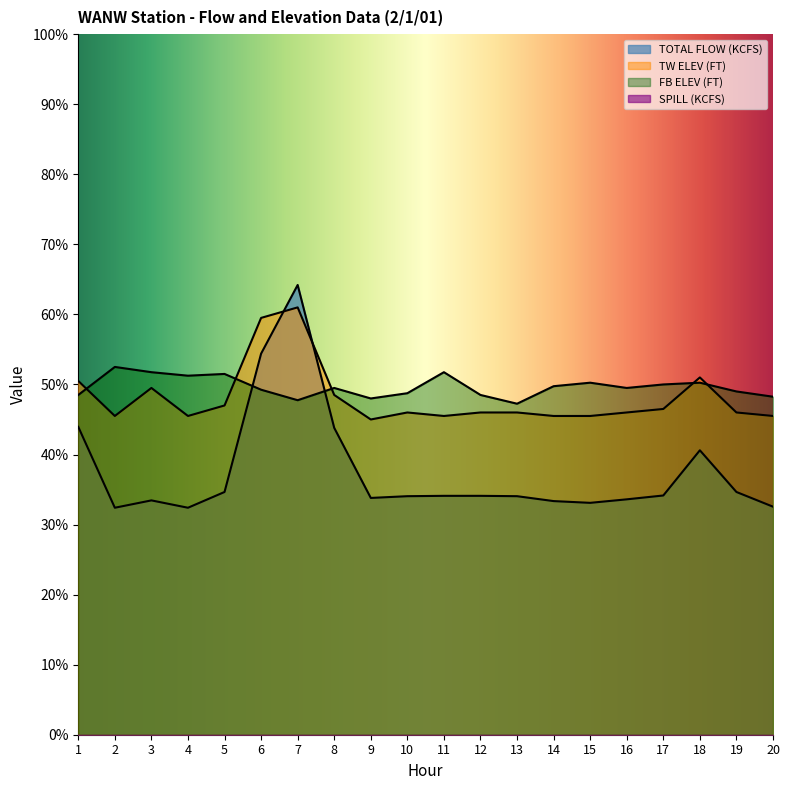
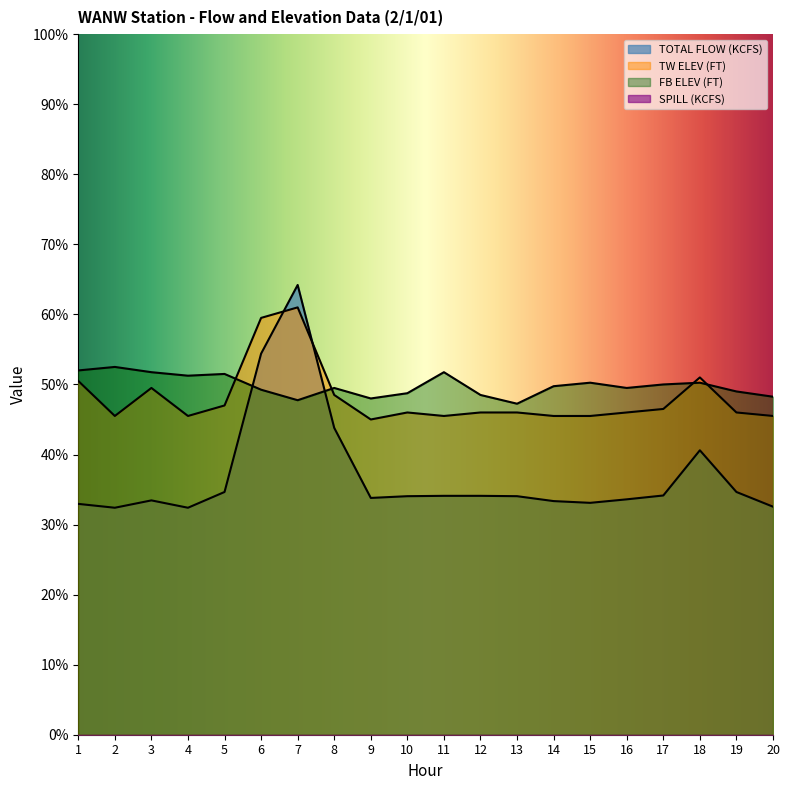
  {
    "TOTAL FLOW (KCFS)": {
-     "1": "44%",
+     "1": "33%",
      "2": "32%",
      "3": "33%",
      "4": "32%",
      "5": "35%",
      "6": "54%",
      "7": "64%",
      "8": "44%",
      "9": "34%",
      "10": "34%",
      "11": "34%",
      "12": "34%",
      "13": "34%",
      "14": "33%",
      "15": "33%",
      "16": "34%",
      "17": "34%",
      "18": "41%",
      "19": "35%",
      "20": "33%"
    },
    "TW ELEV (FT)": {
      "1": "51%",
      "2": "46%",
      "3": "49%",
      "4": "46%",
      "5": "47%",
      "6": "59%",
      "7": "61%",
      "8": "48%",
      "9": "45%",
      "10": "46%",
      "11": "46%",
      "12": "46%",
      "13": "46%",
      "14": "46%",
      "15": "46%",
      "16": "46%",
      "17": "47%",
      "18": "51%",
      "19": "46%",
      "20": "46%"
    },
    "FB ELEV (FT)": {
-     "1": "48%",
+     "1": "52%",
      "2": "53%",
      "3": "52%",
      "4": "51%",
      "5": "52%",
      "6": "49%",
      "7": "48%",
      "8": "49%",
      "9": "48%",
      "10": "49%",
      "11": "52%",
      "12": "48%",
      "13": "47%",
      "14": "50%",
      "15": "50%",
      "16": "49%",
      "17": "50%",
      "18": "50%",
      "19": "49%",
      "20": "48%"
    },
    "SPILL (KCFS)": {
      "1": "0%",
      "2": "0%",
      "3": "0%",
      "4": "0%",
      "5": "0%",
      "6": "0%",
      "7": "0%",
      "8": "0%",
      "9": "0%",
      "10": "0%",
      "11": "0%",
      "12": "0%",
      "13": "0%",
      "14": "0%",
      "15": "0%",
      "16": "0%",
      "17": "0%",
      "18": "0%",
      "19": "0%",
      "20": "0%"
    }
  }
